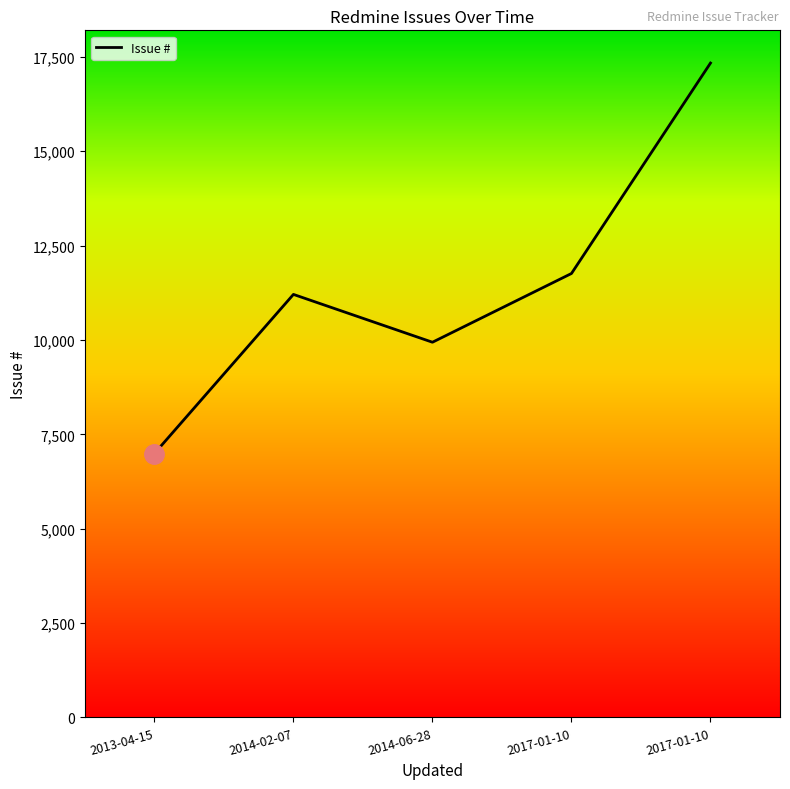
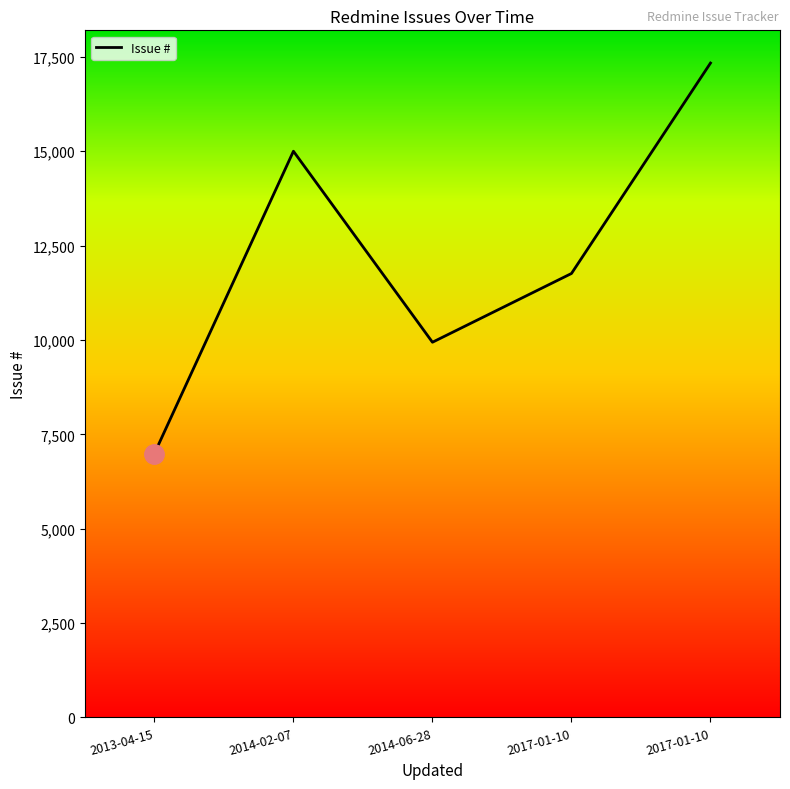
  {
    "Issue #": {
-     "2014-02-07": "11,200",
+     "2014-02-07": "15,000",
      "2014-06-28": "9,900"
    }
  }
